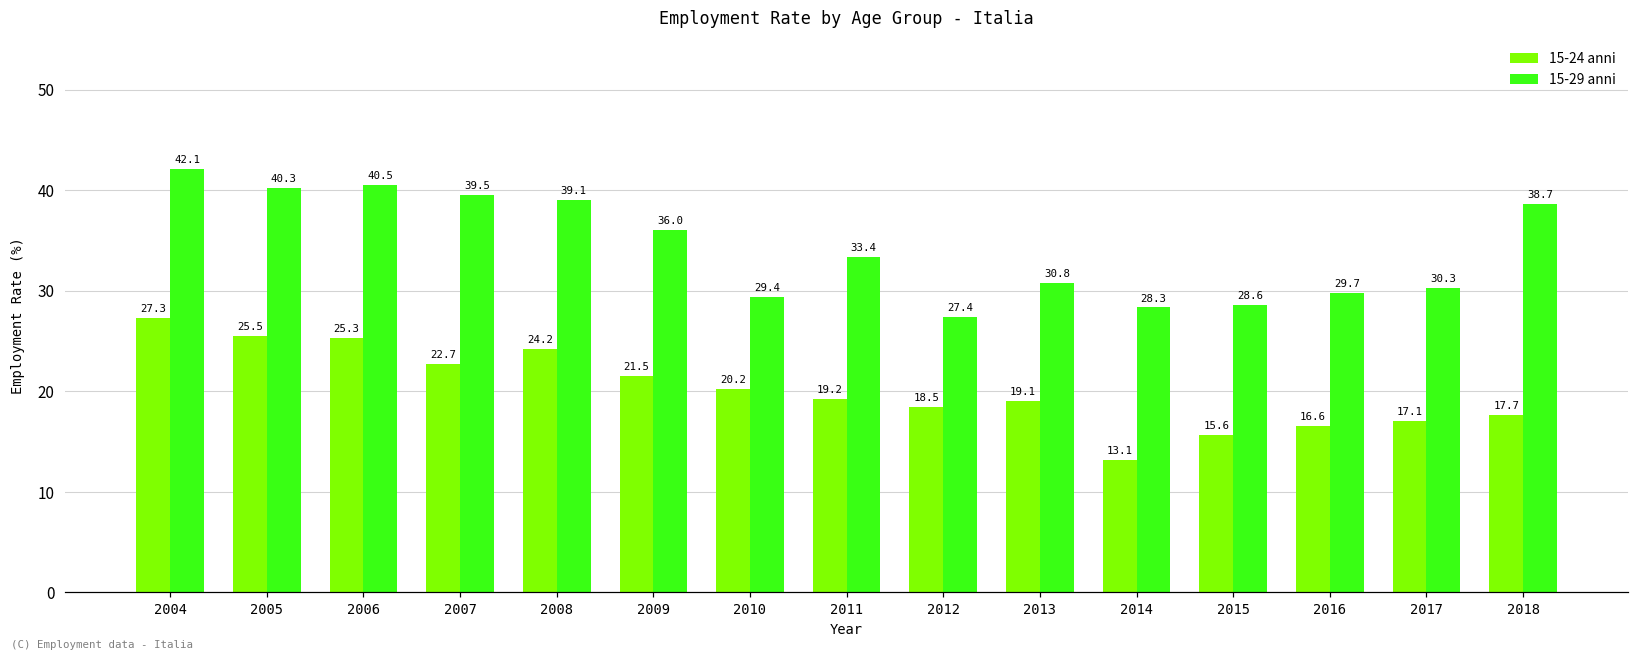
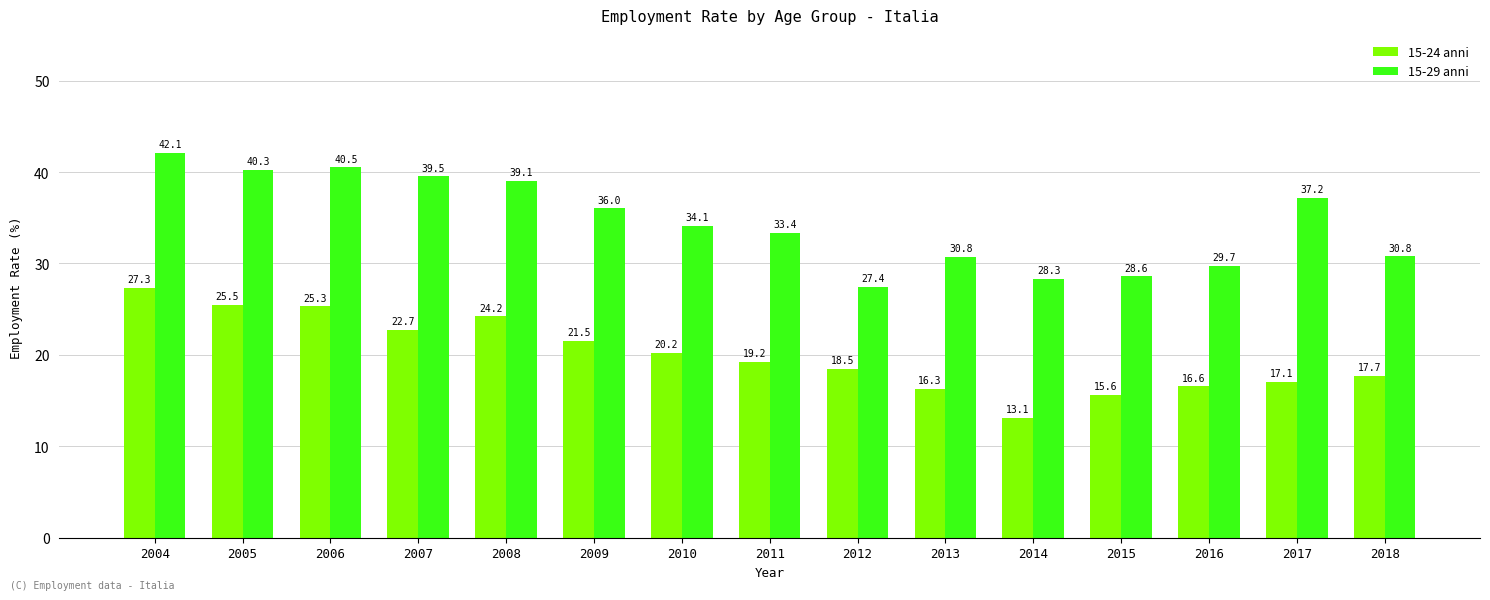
  {
    "15-24 anni": {
      "2004": 27.3,
      "2005": 25.5,
      "2006": 25.3,
      "2007": 22.7,
      "2008": 24.2,
      "2009": 21.5,
      "2010": 20.2,
      "2011": 19.2,
      "2012": 18.5,
-     "2013": 19.1,
+     "2013": 16.3,
      "2014": 13.1,
      "2015": 15.6,
      "2016": 16.6,
      "2017": 17.1,
      "2018": 17.7
    },
    "15-29 anni": {
      "2004": 42.1,
      "2005": 40.3,
      "2006": 40.5,
      "2007": 39.5,
      "2008": 39.1,
      "2009": 36.0,
-     "2010": 29.4,
+     "2010": 34.1,
      "2011": 33.4,
      "2012": 27.4,
      "2013": 30.8,
      "2014": 28.3,
      "2015": 28.6,
      "2016": 29.7,
-     "2017": 30.3,
-     "2018": 38.7
+     "2017": 37.2,
+     "2018": 30.8
    }
  }
